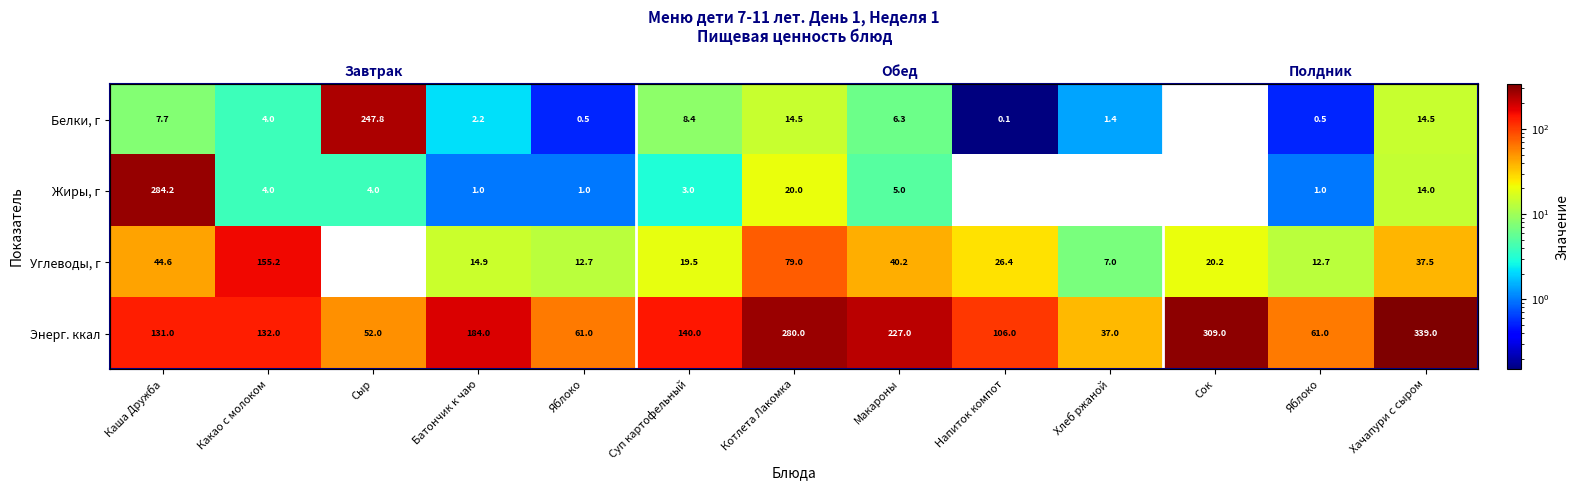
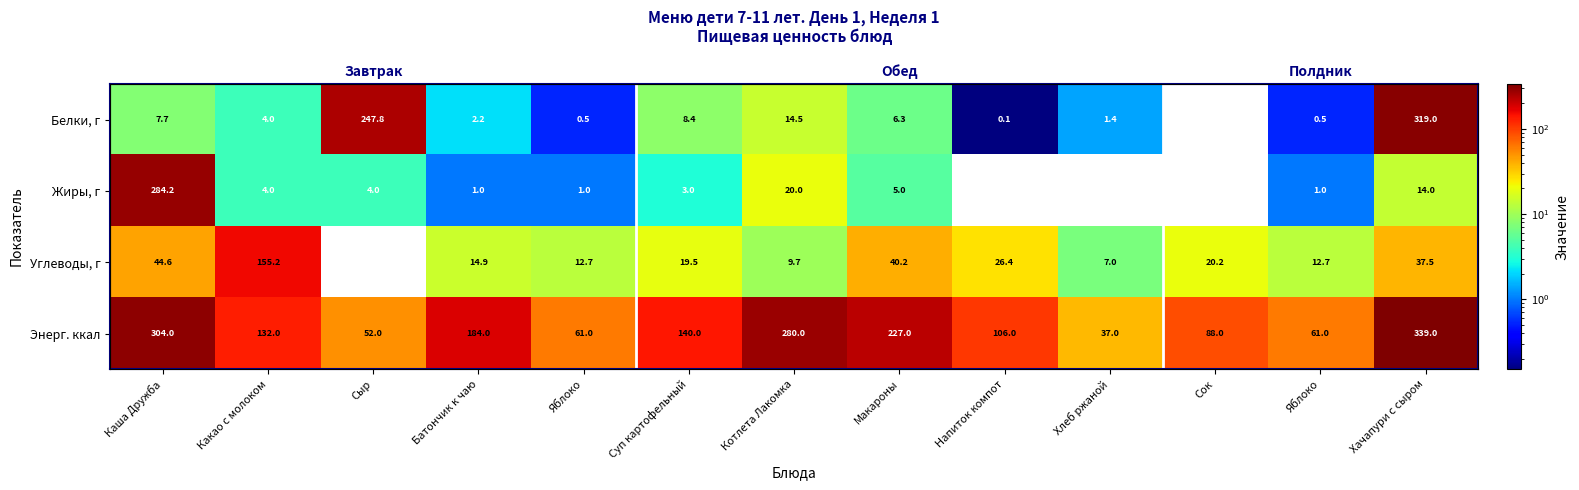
  {
    "Белки, г": {
      "Каша Дружба": 7.7,
      "Какао с молоком": 4.0,
      "Сыр": 247.8,
      "Батончик к чаю": 2.2,
      "Суп картофельный": 8.4,
      "Котлета Лакомка": 14.5,
      "Макароны": 6.3,
      "Напиток компот": 0.1,
      "Хлеб ржаной": 1.4,
-     "Хачапури с сыром": 14.5
+     "Хачапури с сыром": 319.0
    },
    "Жиры, г": {
      "Каша Дружба": 284.2,
      "Какао с молоком": 4.0,
      "Сыр": 4.0,
      "Батончик к чаю": 1.0,
      "Суп картофельный": 3.0,
      "Котлета Лакомка": 20.0,
      "Макароны": 5.0,
      "Хачапури с сыром": 14.0
    },
    "Углеводы, г": {
      "Каша Дружба": 44.6,
      "Какао с молоком": 155.2,
      "Батончик к чаю": 14.9,
      "Суп картофельный": 19.5,
-     "Котлета Лакомка": 79.0,
+     "Котлета Лакомка": 9.7,
      "Макароны": 40.2,
      "Напиток компот": 26.4,
      "Хлеб ржаной": 7.0,
      "Сок": 20.2,
      "Хачапури с сыром": 37.5
    },
    "Энерг. ккал": {
-     "Каша Дружба": 131.0,
+     "Каша Дружба": 304.0,
      "Какао с молоком": 132.0,
      "Сыр": 52.0,
      "Батончик к чаю": 184.0,
      "Суп картофельный": 140.0,
      "Котлета Лакомка": 280.0,
      "Макароны": 227.0,
      "Напиток компот": 106.0,
      "Хлеб ржаной": 37.0,
-     "Сок": 309.0,
+     "Сок": 88.0,
      "Хачапури с сыром": 339.0
    }
  }
